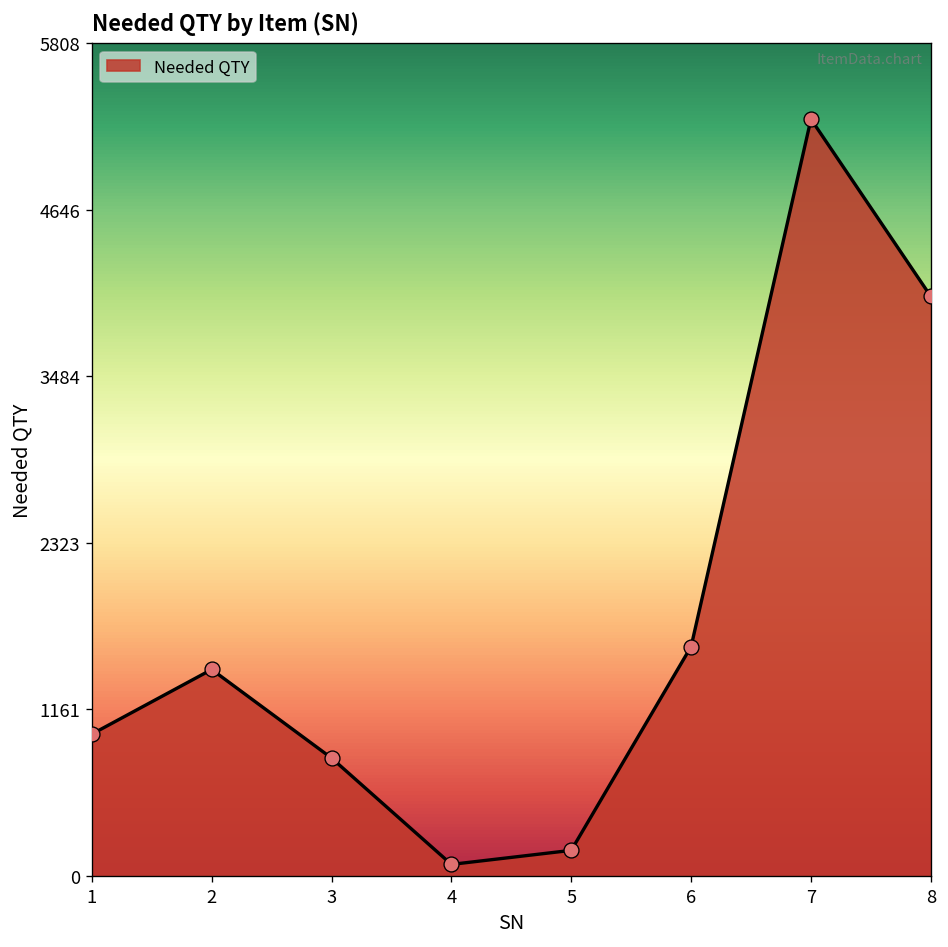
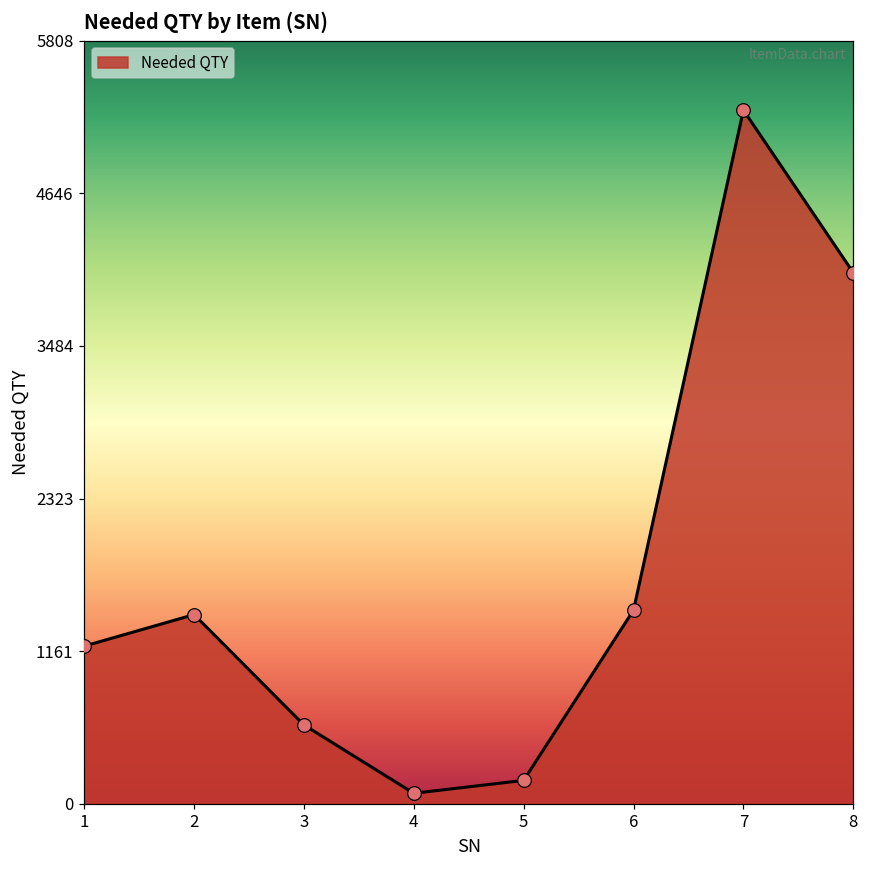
  {
-   "1": 990,
+   "1": 1200,
    "2": 1440,
-   "3": 820,
+   "3": 600,
    "4": 80,
    "5": 180,
-   "6": 1600,
+   "6": 1470,
    "7": 5280,
    "8": 4040
  }
